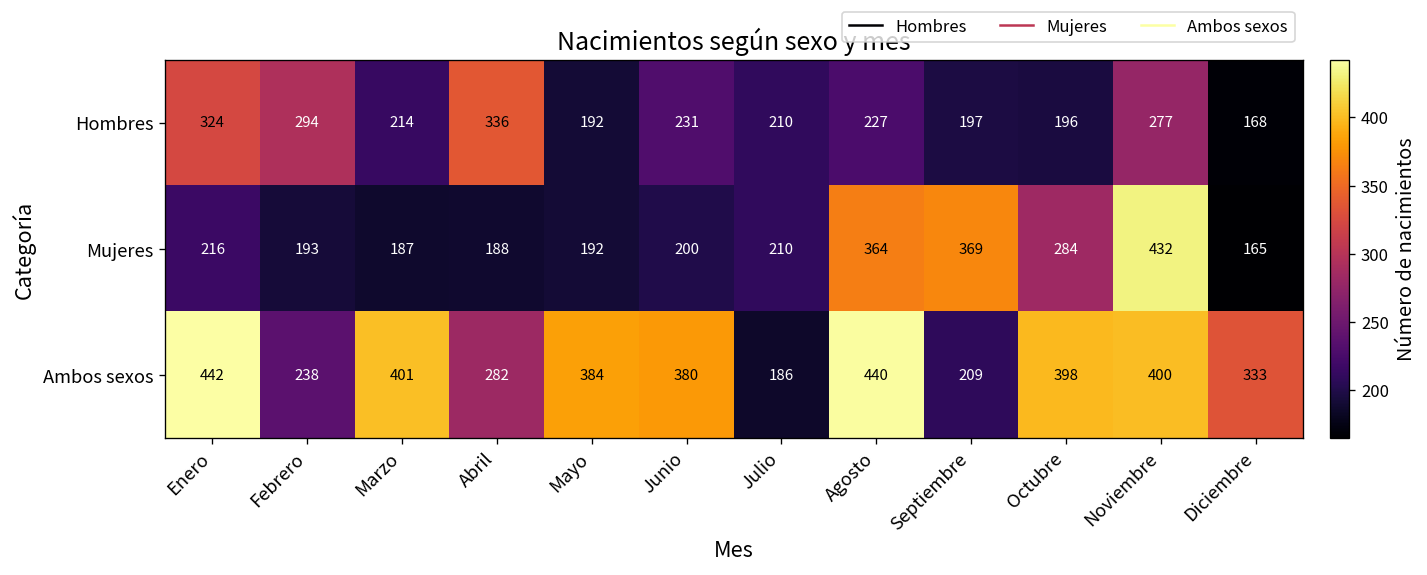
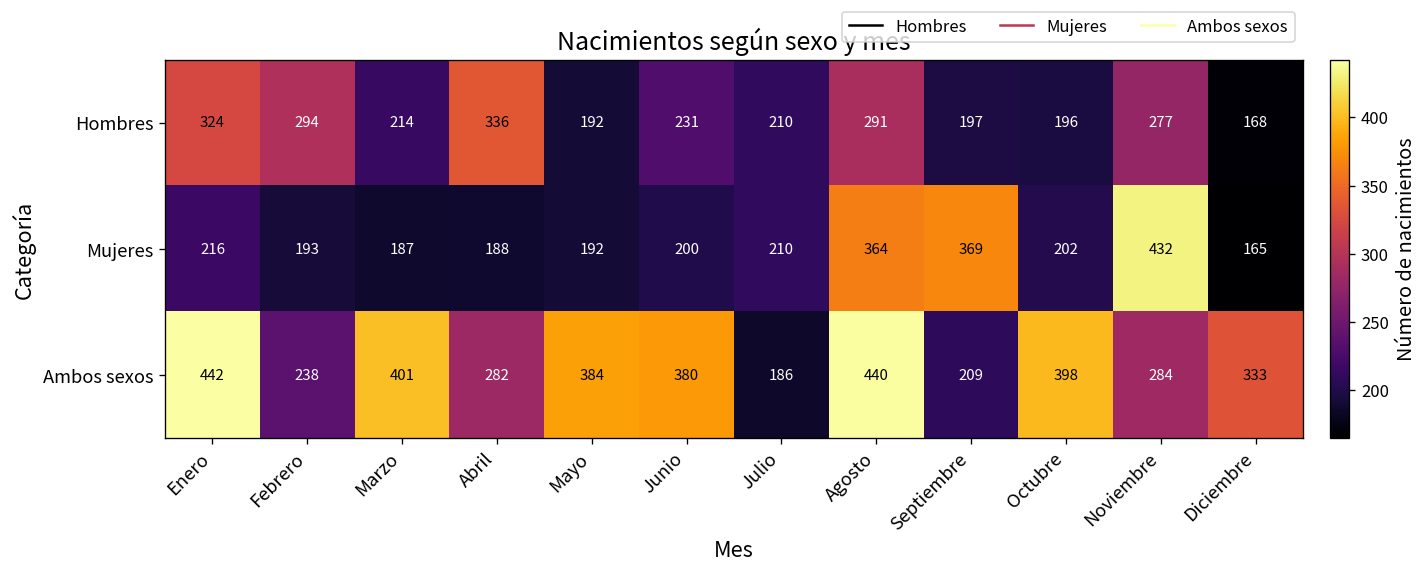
  {
    "Hombres": {
      "Enero": 324,
      "Febrero": 294,
      "Marzo": 214,
      "Abril": 336,
      "Mayo": 192,
      "Junio": 231,
      "Julio": 210,
-     "Agosto": 227,
+     "Agosto": 291,
      "Septiembre": 197,
      "Octubre": 196,
      "Noviembre": 277,
      "Diciembre": 168
    },
    "Mujeres": {
      "Enero": 216,
      "Febrero": 193,
      "Marzo": 187,
      "Abril": 188,
      "Mayo": 192,
      "Junio": 200,
      "Julio": 210,
      "Agosto": 364,
      "Septiembre": 369,
-     "Octubre": 284,
+     "Octubre": 202,
      "Noviembre": 432,
      "Diciembre": 165
    },
    "Ambos sexos": {
      "Enero": 442,
      "Febrero": 238,
      "Marzo": 401,
      "Abril": 282,
      "Mayo": 384,
      "Junio": 380,
      "Julio": 186,
      "Agosto": 440,
      "Septiembre": 209,
      "Octubre": 398,
-     "Noviembre": 400,
+     "Noviembre": 284,
      "Diciembre": 333
    }
  }
